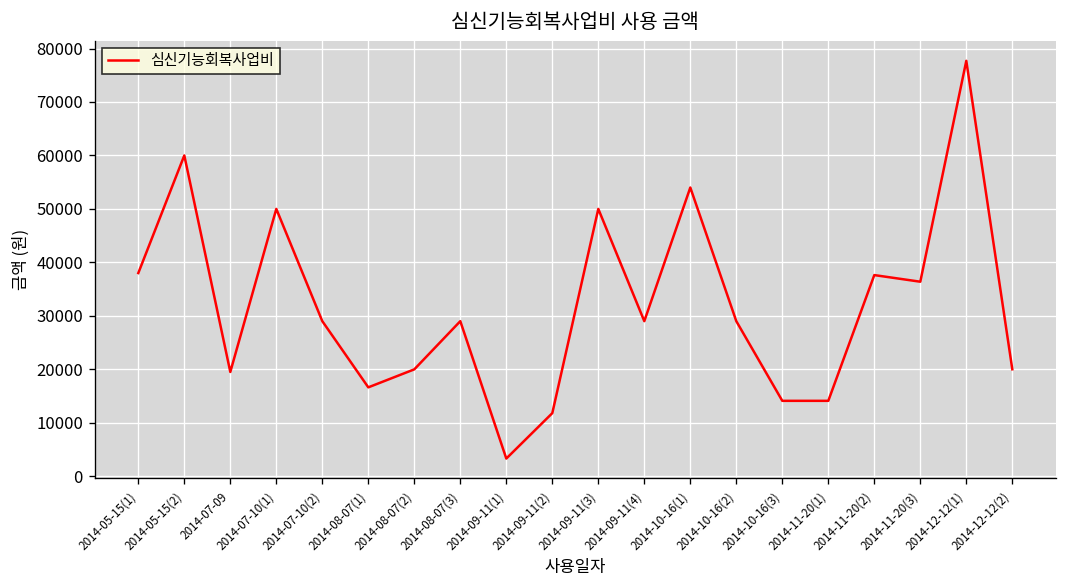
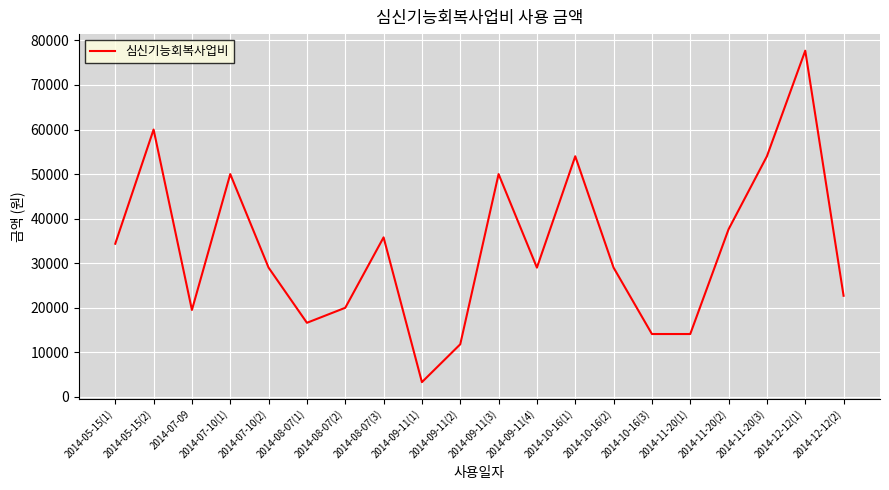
  {
-   "2014-05-15(1)": 38000,
+   "2014-05-15(1)": 34000,
    "2014-05-15(2)": 60000,
    "2014-07-09": 20000,
    "2014-07-10(1)": 50000,
    "2014-07-10(2)": 29000,
    "2014-08-07(1)": 17000,
    "2014-08-07(2)": 20000,
-   "2014-08-07(3)": 29000,
+   "2014-08-07(3)": 36000,
    "2014-09-11(1)": 3000,
    "2014-09-11(2)": 12000,
    "2014-09-11(3)": 50000,
    "2014-09-11(4)": 29000,
    "2014-10-16(1)": 54000,
    "2014-10-16(2)": 29000,
    "2014-10-16(3)": 14000,
    "2014-11-20(1)": 14000,
    "2014-11-20(2)": 38000,
-   "2014-11-20(3)": 36000,
+   "2014-11-20(3)": 54000,
    "2014-12-12(1)": 78000,
-   "2014-12-12(2)": 20000
+   "2014-12-12(2)": 23000
  }
